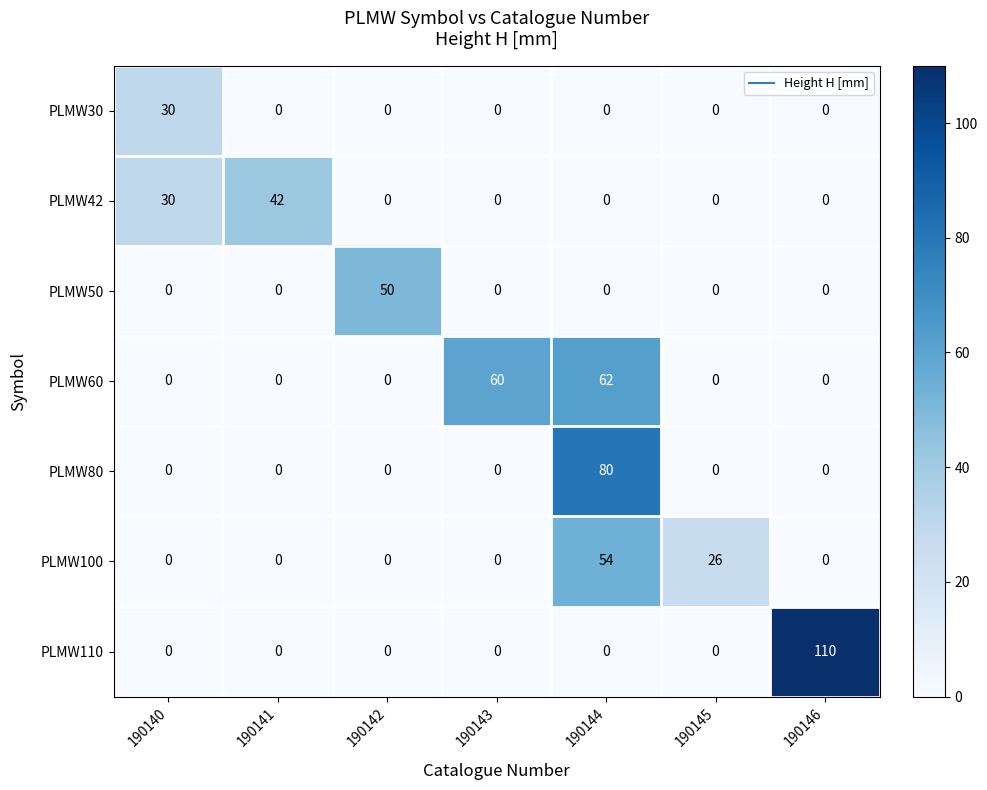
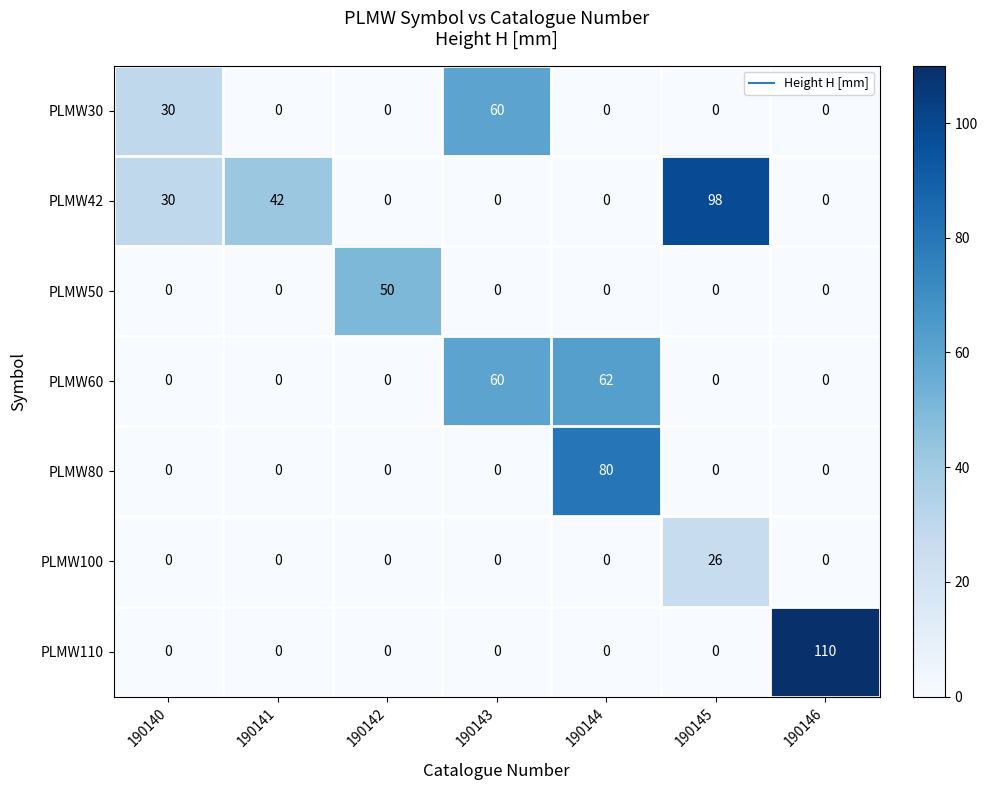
  {
    "PLMW30": {
      "190140": 30,
      "190141": 0,
      "190142": 0,
-     "190143": 0,
+     "190143": 60,
      "190144": 0,
      "190145": 0,
      "190146": 0
    },
    "PLMW42": {
      "190140": 30,
      "190141": 42,
      "190142": 0,
      "190143": 0,
      "190144": 0,
-     "190145": 0,
+     "190145": 98,
      "190146": 0
    },
    "PLMW50": {
      "190140": 0,
      "190141": 0,
      "190142": 50,
      "190143": 0,
      "190144": 0,
      "190145": 0,
      "190146": 0
    },
    "PLMW60": {
      "190140": 0,
      "190141": 0,
      "190142": 0,
      "190143": 60,
      "190144": 62,
      "190145": 0,
      "190146": 0
    },
    "PLMW80": {
      "190140": 0,
      "190141": 0,
      "190142": 0,
      "190143": 0,
      "190144": 80,
      "190145": 0,
      "190146": 0
    },
    "PLMW100": {
      "190140": 0,
      "190141": 0,
      "190142": 0,
      "190143": 0,
-     "190144": 54,
+     "190144": 0,
      "190145": 26,
      "190146": 0
    },
    "PLMW110": {
      "190140": 0,
      "190141": 0,
      "190142": 0,
      "190143": 0,
      "190144": 0,
      "190145": 0,
      "190146": 110
    }
  }
